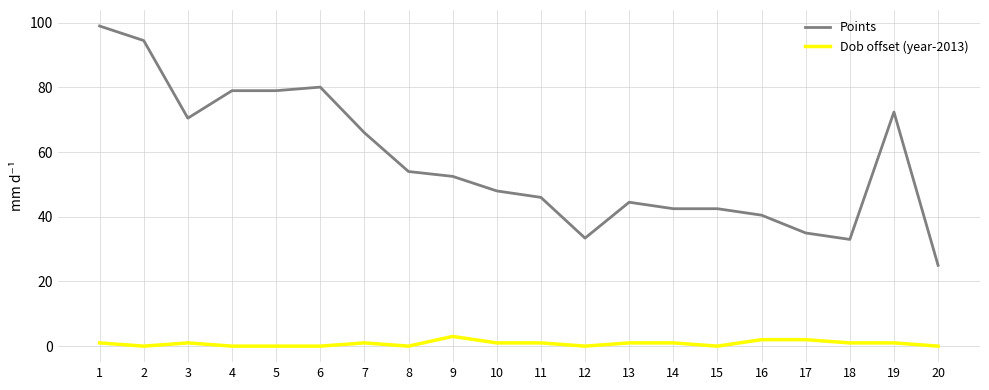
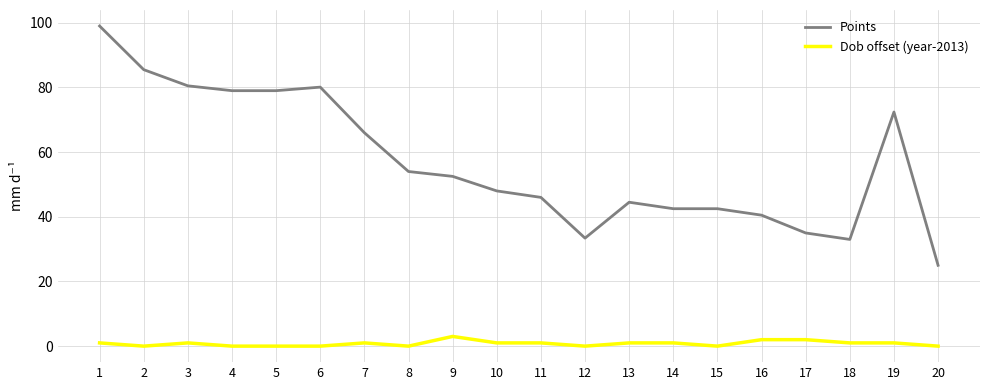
  {
    "Points": {
      "1": 99,
-     "2": 95,
-     "3": 71,
+     "2": 86,
+     "3": 81,
      "4": 79,
      "5": 79,
      "6": 80,
      "7": 66,
      "8": 54,
      "9": 53,
      "10": 48,
      "11": 46,
      "12": 33,
      "13": 45,
      "14": 43,
      "15": 43,
      "16": 41,
      "17": 35,
      "18": 33,
      "19": 72,
      "20": 25
    },
    "Dob offset (year-2013)": {
      "1": 1,
      "2": 0,
      "3": 1,
      "4": 0,
      "5": 0,
      "6": 0,
      "7": 1,
      "8": 0,
      "9": 3,
      "10": 1,
      "11": 1,
      "12": 0,
      "13": 1,
      "14": 1,
      "15": 0,
      "16": 2,
      "17": 2,
      "18": 1,
      "19": 1,
      "20": 0
    }
  }
